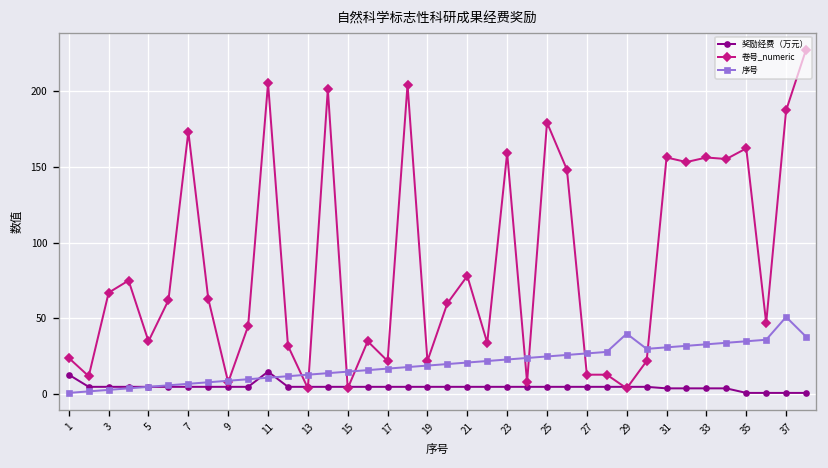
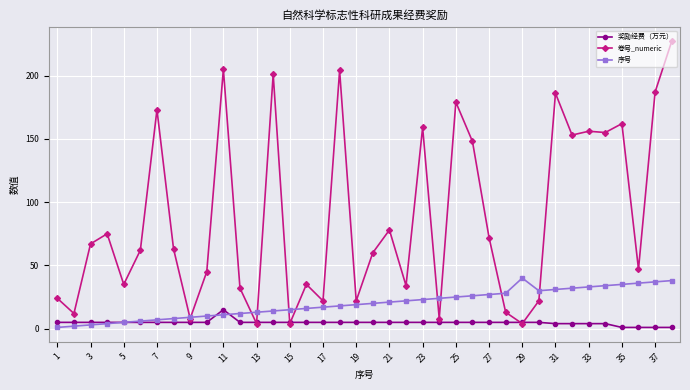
  {
    "奖励经费（万元）": {
-     "1": 13,
+     "1": 5,
      "7": 5,
      "9": 5,
      "11": 15,
      "17": 5,
      "19": 5,
      "21": 5,
      "23": 5,
      "25": 5,
      "27": 5,
      "31": 4,
      "33": 4,
      "35": 1,
      "37": 1
    },
    "卷号_numeric": {
      "1": 24,
      "3": 67,
      "5": 35,
      "7": 173,
      "11": 205,
      "17": 22,
      "19": 22,
      "21": 78,
      "23": 159,
      "25": 179,
-     "27": 13,
-     "31": 156,
+     "27": 72,
+     "31": 186,
      "33": 156,
      "35": 162,
      "37": 187
    },
    "序号": {
      "1": 1,
      "7": 7,
      "11": 11,
      "13": 13,
      "15": 15,
      "17": 17,
      "19": 19,
      "21": 21,
      "23": 23,
      "25": 25,
      "27": 27,
      "29": 40,
      "31": 31,
      "33": 33,
      "35": 35,
-     "37": 51
+     "37": 37
    }
  }
